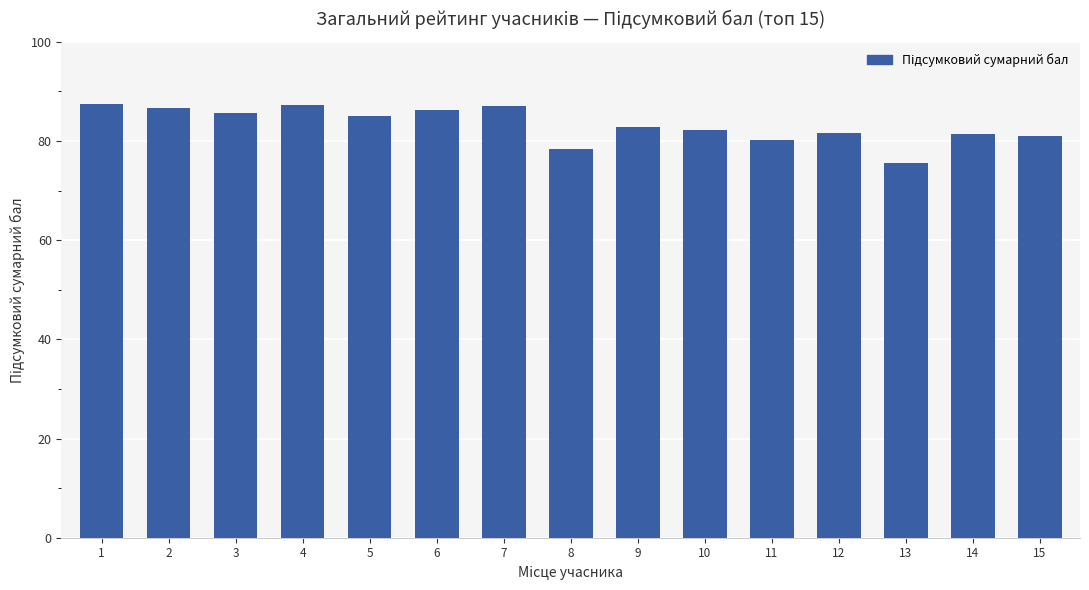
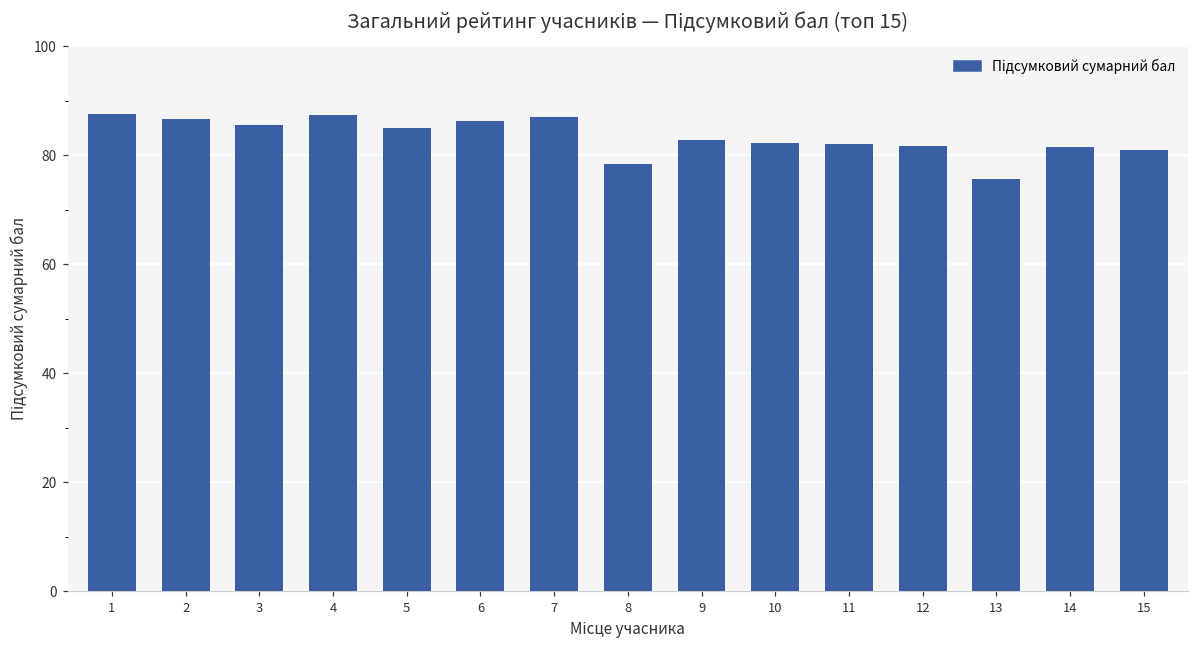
  {
    "1": 88,
    "2": 87,
    "3": 86,
    "4": 87,
    "5": 85,
    "6": 86,
    "7": 87,
    "8": 78,
    "9": 83,
    "10": 82,
-   "11": 80,
+   "11": 82,
    "12": 82,
    "13": 76,
    "14": 82,
    "15": 81
  }
